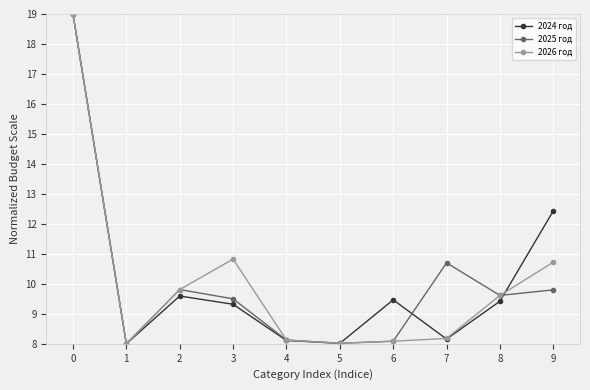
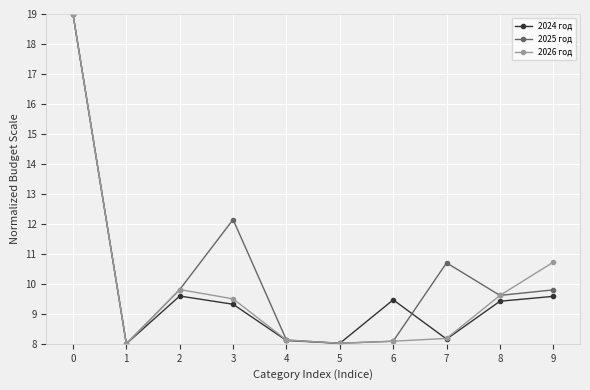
  {
    "2024 год": {
      "2": 9.6,
      "3": 9.3,
      "6": 9.5,
      "8": 9.4,
-     "9": 12.4
+     "9": 9.6
    },
    "2025 год": {
-     "3": 9.5,
+     "3": 12.1,
      "7": 10.7,
      "9": 9.8
    },
    "2026 год": {
-     "3": 10.8,
+     "3": 9.5,
      "9": 10.7
    }
  }
